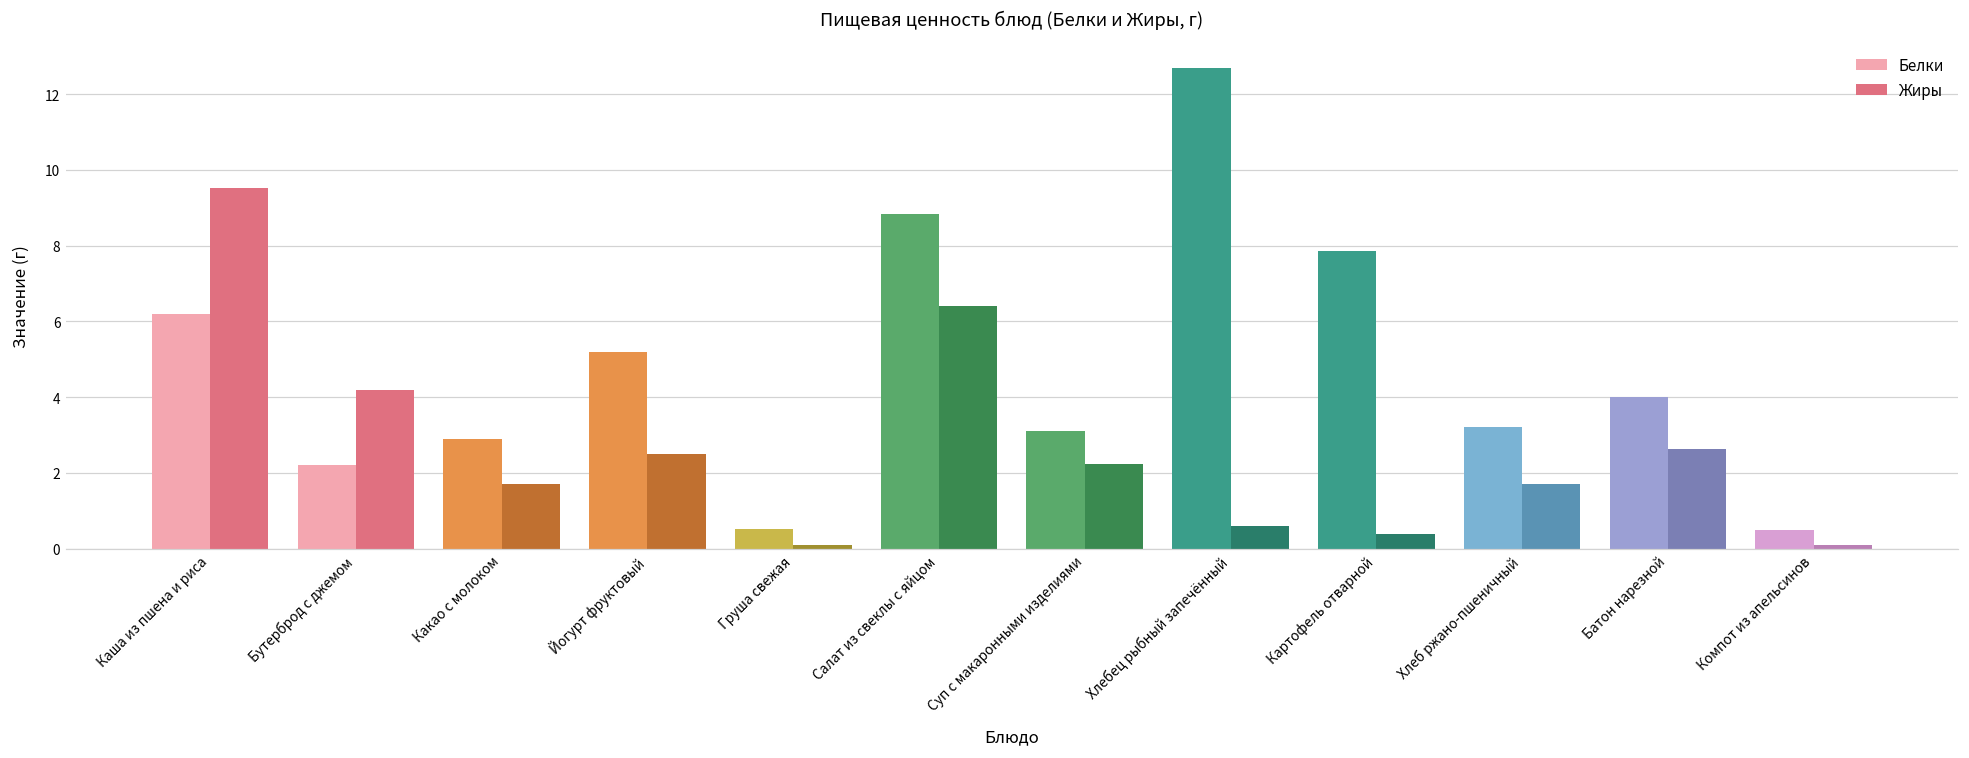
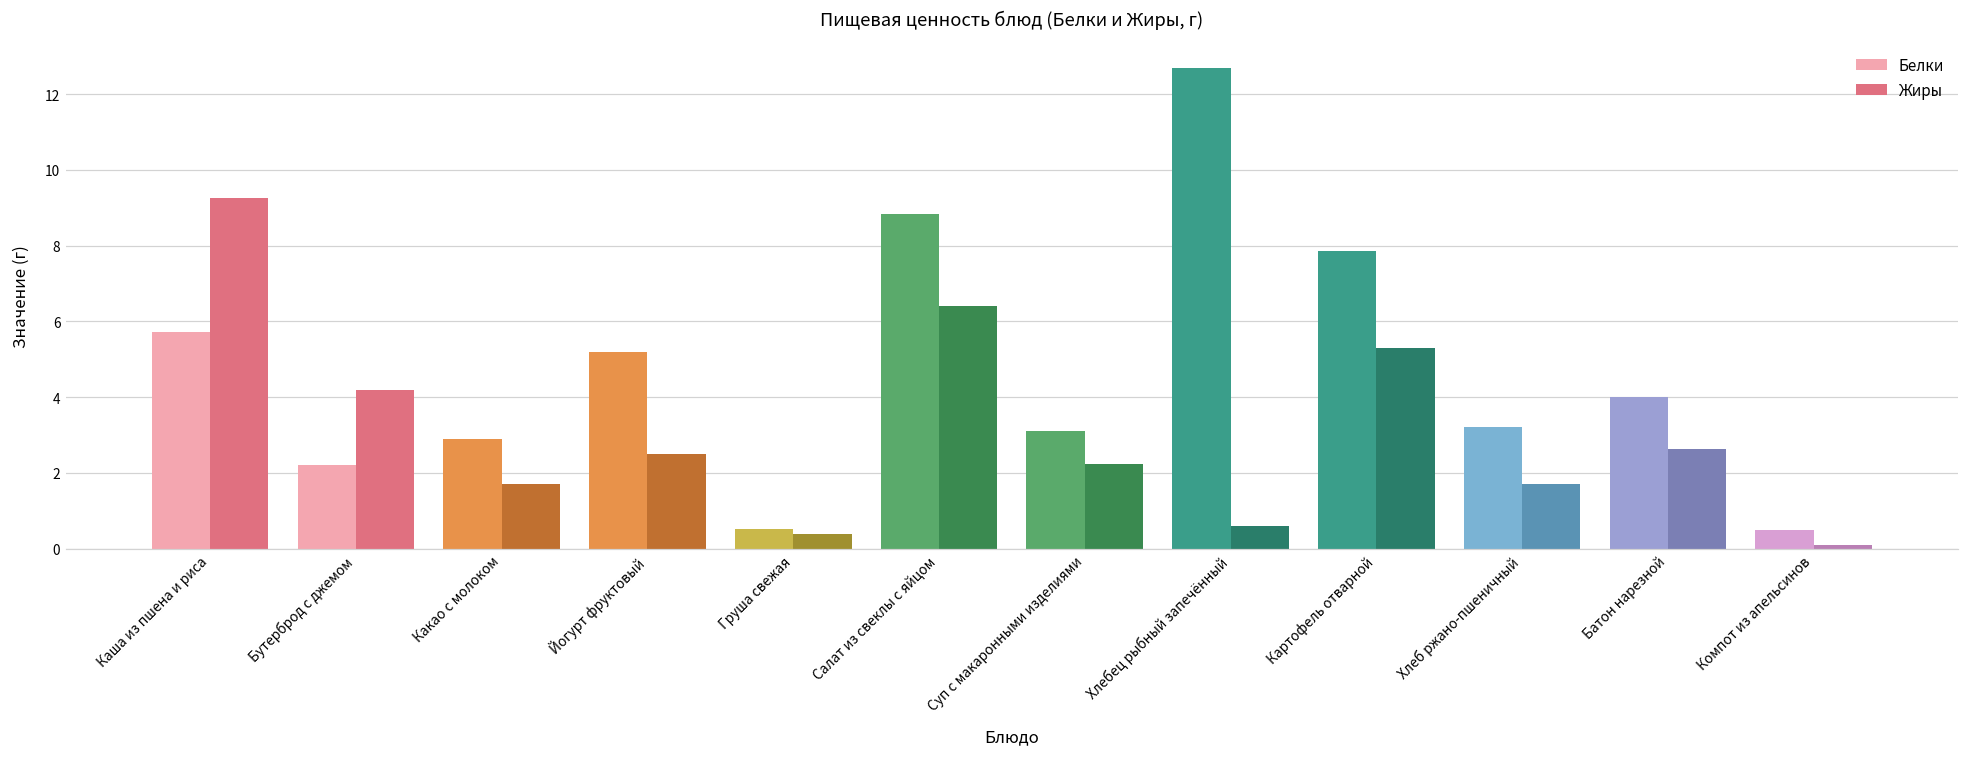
  {
    "Белки": {
-     "Каша из пшена и риса": 6.2,
+     "Каша из пшена и риса": 5.7,
      "Бутерброд с джемом": 2.2,
      "Какао с молоком": 2.9,
      "Йогурт фруктовый": 5.2,
      "Груша свежая": 0.5,
      "Салат из свеклы с яйцом": 8.8,
      "Суп с макаронными изделиями": 3.1,
      "Хлебец рыбный запечённый": 12.7,
      "Картофель отварной": 7.9,
      "Хлеб ржано-пшеничный": 3.2,
      "Батон нарезной": 4.0,
      "Компот из апельсинов": 0.5
    },
    "Жиры": {
-     "Каша из пшена и риса": 9.5,
+     "Каша из пшена и риса": 9.3,
      "Бутерброд с джемом": 4.2,
      "Какао с молоком": 1.7,
      "Йогурт фруктовый": 2.5,
-     "Груша свежая": 0.1,
+     "Груша свежая": 0.4,
      "Салат из свеклы с яйцом": 6.4,
      "Суп с макаронными изделиями": 2.2,
      "Хлебец рыбный запечённый": 0.6,
-     "Картофель отварной": 0.4,
+     "Картофель отварной": 5.3,
      "Хлеб ржано-пшеничный": 1.7,
      "Батон нарезной": 2.6,
      "Компот из апельсинов": 0.1
    }
  }
